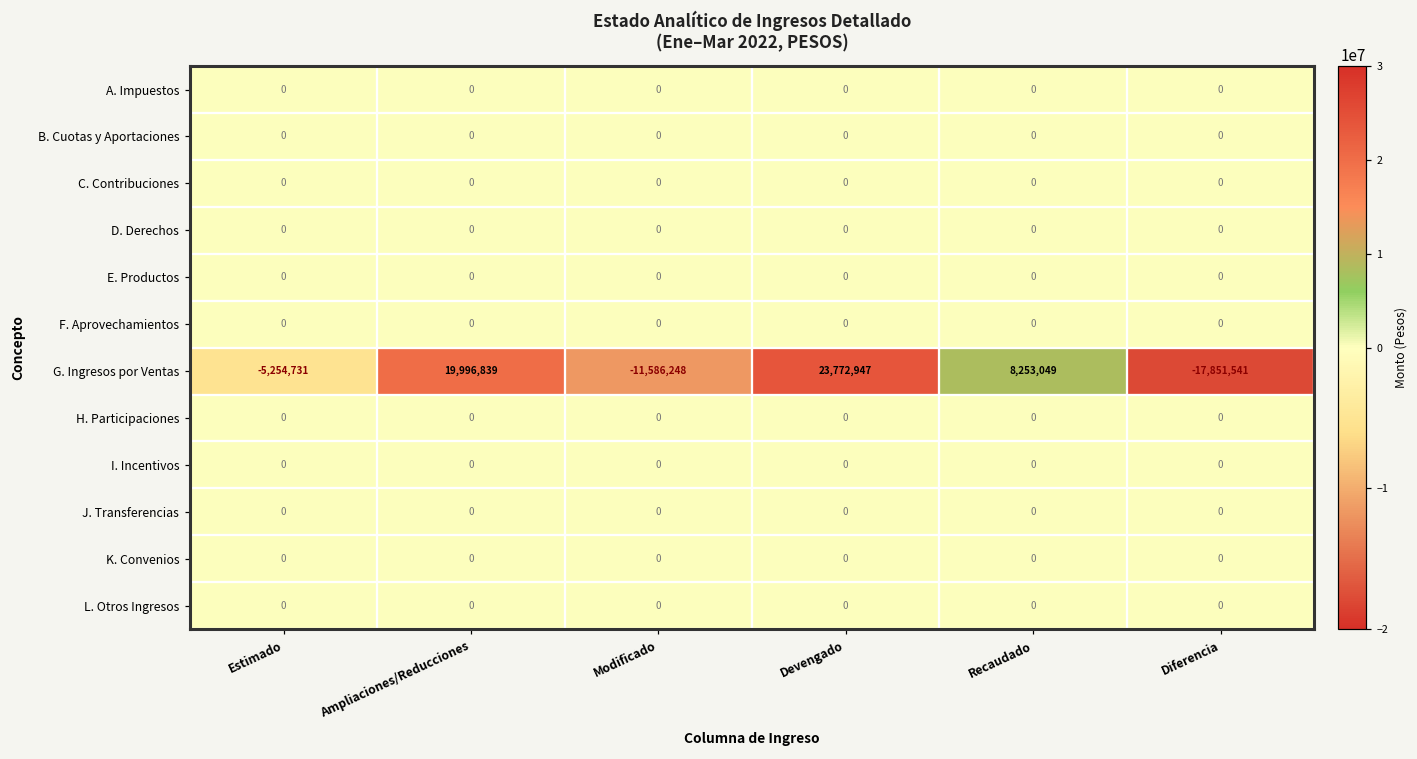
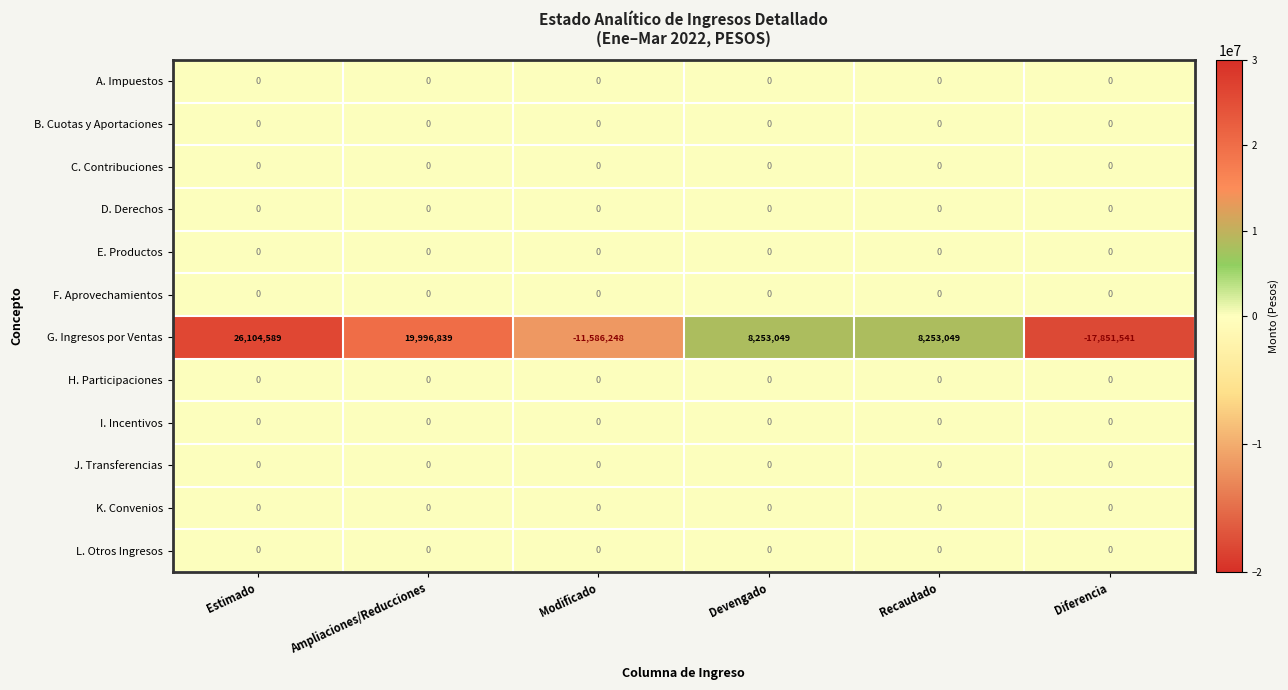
  {
    "A. Impuestos": {
      "Estimado": "0",
      "Ampliaciones/Reducciones": "0",
      "Modificado": "0",
      "Devengado": "0",
      "Recaudado": "0",
      "Diferencia": "0"
    },
    "B. Cuotas y Aportaciones": {
      "Estimado": "0",
      "Ampliaciones/Reducciones": "0",
      "Modificado": "0",
      "Devengado": "0",
      "Recaudado": "0",
      "Diferencia": "0"
    },
    "C. Contribuciones": {
      "Estimado": "0",
      "Ampliaciones/Reducciones": "0",
      "Modificado": "0",
      "Devengado": "0",
      "Recaudado": "0",
      "Diferencia": "0"
    },
    "D. Derechos": {
      "Estimado": "0",
      "Ampliaciones/Reducciones": "0",
      "Modificado": "0",
      "Devengado": "0",
      "Recaudado": "0",
      "Diferencia": "0"
    },
    "E. Productos": {
      "Estimado": "0",
      "Ampliaciones/Reducciones": "0",
      "Modificado": "0",
      "Devengado": "0",
      "Recaudado": "0",
      "Diferencia": "0"
    },
    "F. Aprovechamientos": {
      "Estimado": "0",
      "Ampliaciones/Reducciones": "0",
      "Modificado": "0",
      "Devengado": "0",
      "Recaudado": "0",
      "Diferencia": "0"
    },
    "G. Ingresos por Ventas": {
-     "Estimado": "-5,254,731",
+     "Estimado": "26,104,589",
      "Ampliaciones/Reducciones": "19,996,839",
      "Modificado": "-11,586,248",
-     "Devengado": "23,772,947",
+     "Devengado": "8,253,049",
      "Recaudado": "8,253,049",
      "Diferencia": "-17,851,541"
    },
    "H. Participaciones": {
      "Estimado": "0",
      "Ampliaciones/Reducciones": "0",
      "Modificado": "0",
      "Devengado": "0",
      "Recaudado": "0",
      "Diferencia": "0"
    },
    "I. Incentivos": {
      "Estimado": "0",
      "Ampliaciones/Reducciones": "0",
      "Modificado": "0",
      "Devengado": "0",
      "Recaudado": "0",
      "Diferencia": "0"
    },
    "J. Transferencias": {
      "Estimado": "0",
      "Ampliaciones/Reducciones": "0",
      "Modificado": "0",
      "Devengado": "0",
      "Recaudado": "0",
      "Diferencia": "0"
    },
    "K. Convenios": {
      "Estimado": "0",
      "Ampliaciones/Reducciones": "0",
      "Modificado": "0",
      "Devengado": "0",
      "Recaudado": "0",
      "Diferencia": "0"
    },
    "L. Otros Ingresos": {
      "Estimado": "0",
      "Ampliaciones/Reducciones": "0",
      "Modificado": "0",
      "Devengado": "0",
      "Recaudado": "0",
      "Diferencia": "0"
    }
  }
